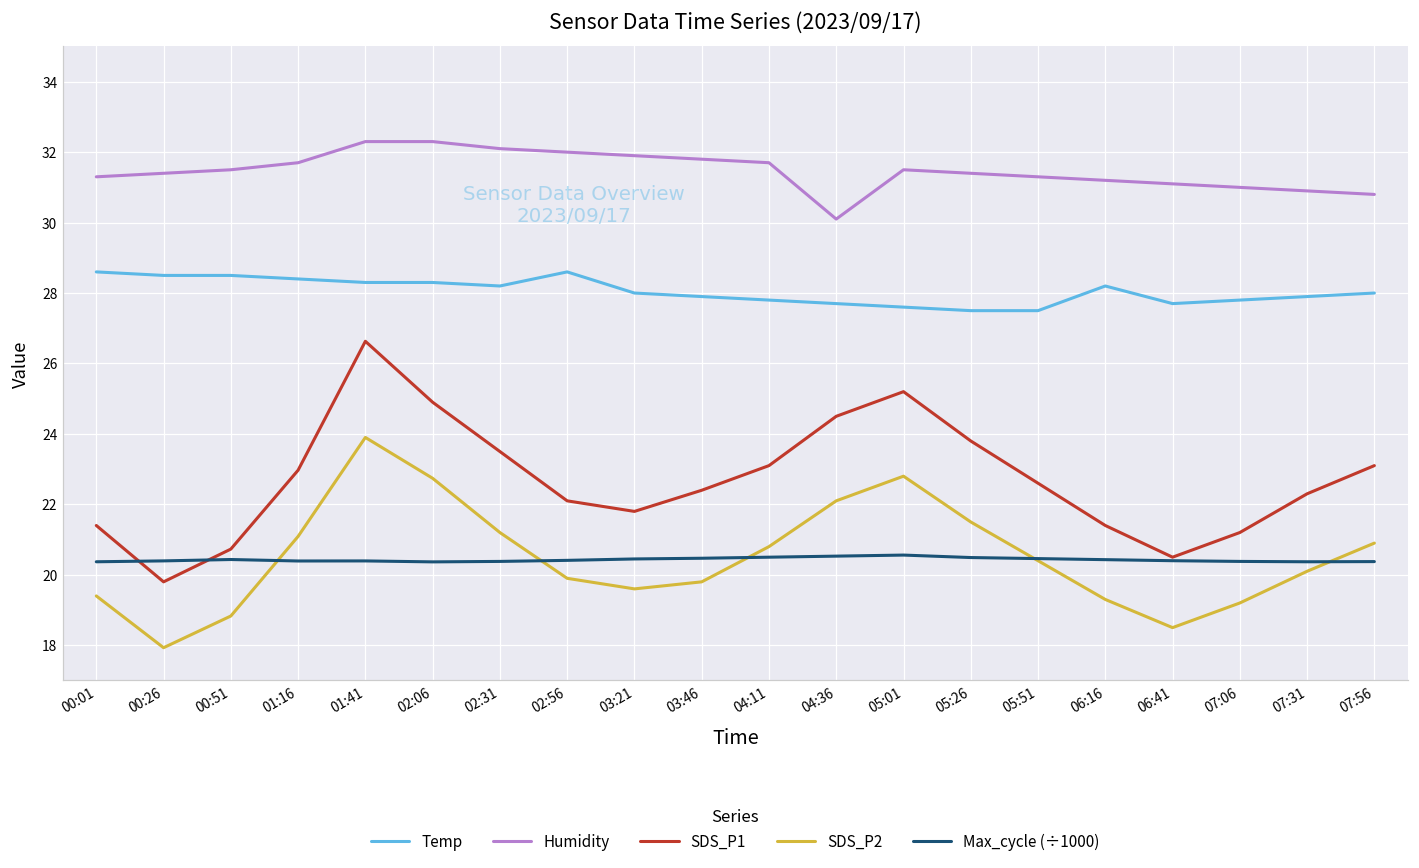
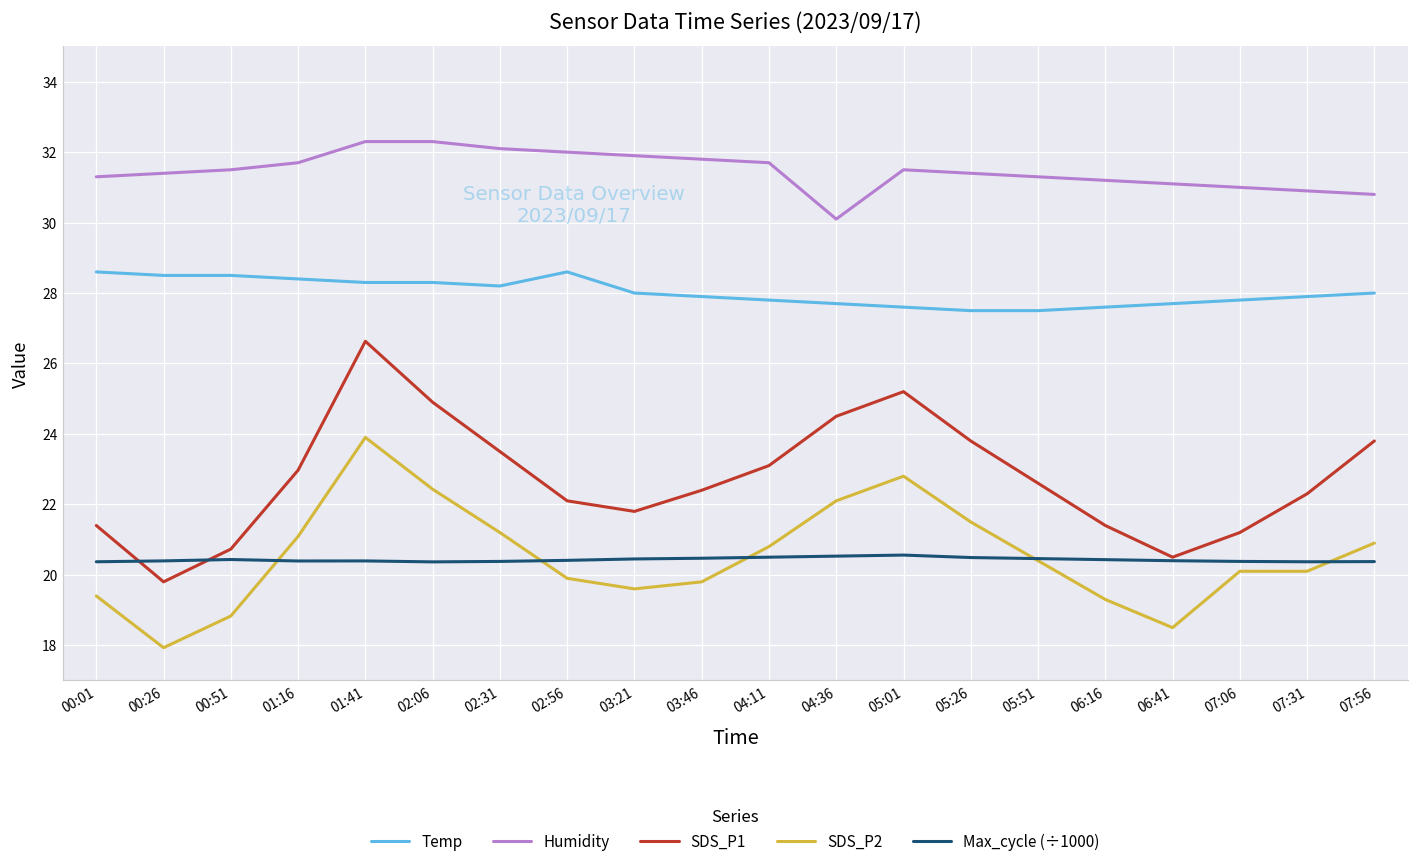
  {
    "Temp": {
      "00:01": 28.6,
      "00:26": 28.5,
      "00:51": 28.5,
      "01:16": 28.4,
      "01:41": 28.3,
      "02:06": 28.3,
      "02:31": 28.2,
      "02:56": 28.6,
      "03:21": 28.0,
      "03:46": 27.9,
      "04:11": 27.8,
      "04:36": 27.7,
      "05:01": 27.6,
      "05:26": 27.5,
      "05:51": 27.5,
-     "06:16": 28.2,
+     "06:16": 27.6,
      "06:41": 27.7,
      "07:06": 27.8,
      "07:31": 27.9,
      "07:56": 28.0
    },
    "Humidity": {
      "00:01": 31.3,
      "00:26": 31.4,
      "00:51": 31.5,
      "01:16": 31.7,
      "01:41": 32.3,
      "02:06": 32.3,
      "02:31": 32.1,
      "02:56": 32.0,
      "03:21": 31.9,
      "03:46": 31.8,
      "04:11": 31.7,
      "04:36": 30.1,
      "05:01": 31.5,
      "05:26": 31.4,
      "05:51": 31.3,
      "06:16": 31.2,
      "06:41": 31.1,
      "07:06": 31.0,
      "07:31": 30.9,
      "07:56": 30.8
    },
    "SDS_P1": {
      "00:01": 21.4,
      "00:26": 19.8,
      "00:51": 20.7,
      "01:16": 23.0,
      "01:41": 26.6,
      "02:06": 24.9,
      "02:31": 23.5,
      "02:56": 22.1,
      "03:21": 21.8,
      "03:46": 22.4,
      "04:11": 23.1,
      "04:36": 24.5,
      "05:01": 25.2,
      "05:26": 23.8,
      "05:51": 22.6,
      "06:16": 21.4,
      "06:41": 20.5,
      "07:06": 21.2,
      "07:31": 22.3,
-     "07:56": 23.1
+     "07:56": 23.8
    },
    "SDS_P2": {
      "00:01": 19.4,
      "00:26": 17.9,
      "00:51": 18.8,
      "01:16": 21.1,
      "01:41": 23.9,
-     "02:06": 22.7,
+     "02:06": 22.4,
      "02:31": 21.2,
      "02:56": 19.9,
      "03:21": 19.6,
      "03:46": 19.8,
      "04:11": 20.8,
      "04:36": 22.1,
      "05:01": 22.8,
      "05:26": 21.5,
      "06:16": 19.3,
      "06:41": 18.5,
-     "07:06": 19.2,
+     "07:06": 20.1,
      "07:31": 20.1,
      "07:56": 20.9
    },
    "Max_cycle (÷1000)": {
      "00:01": 20.4,
      "00:26": 20.4,
      "00:51": 20.4,
      "01:16": 20.4,
      "01:41": 20.4,
      "02:06": 20.4,
      "02:31": 20.4,
      "02:56": 20.4,
      "03:21": 20.5,
      "03:46": 20.5,
      "04:11": 20.5,
      "04:36": 20.5,
      "05:01": 20.6,
      "05:26": 20.5,
      "06:16": 20.4,
      "06:41": 20.4,
      "07:06": 20.4,
      "07:31": 20.4,
      "07:56": 20.4
    }
  }
